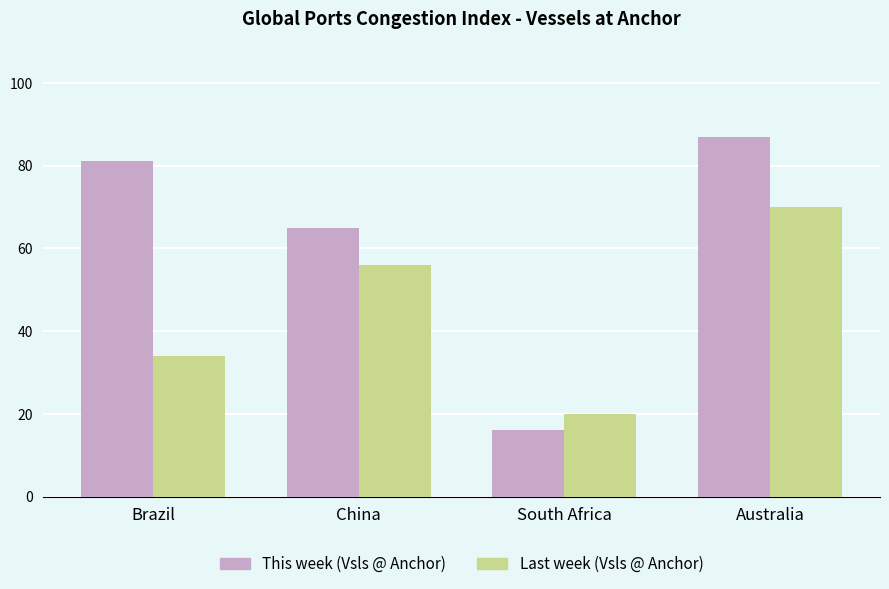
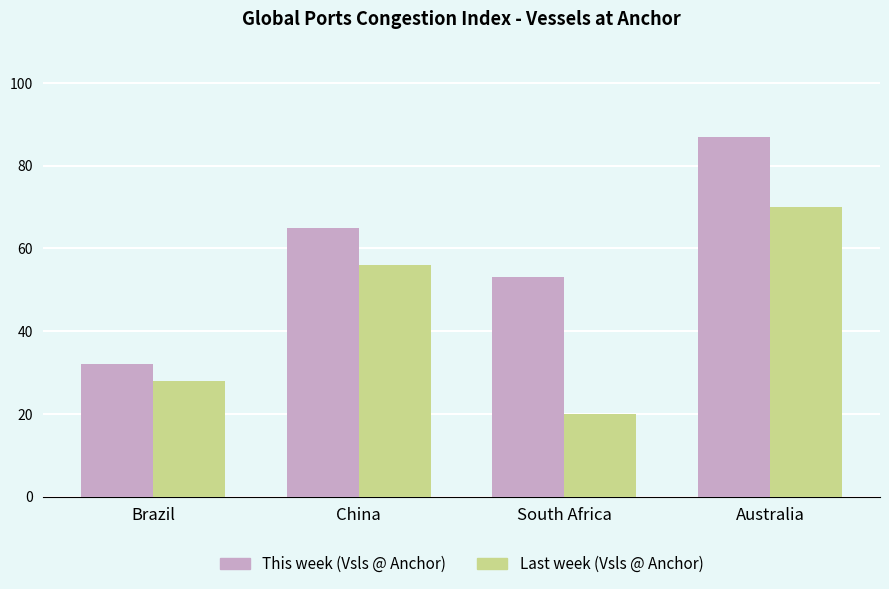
  {
    "This week (Vsls @ Anchor)": {
-     "Brazil": 81,
+     "Brazil": 32,
      "China": 65,
-     "South Africa": 16,
+     "South Africa": 53,
      "Australia": 87
    },
    "Last week (Vsls @ Anchor)": {
-     "Brazil": 34,
+     "Brazil": 28,
      "China": 56,
      "South Africa": 20,
      "Australia": 70
    }
  }
